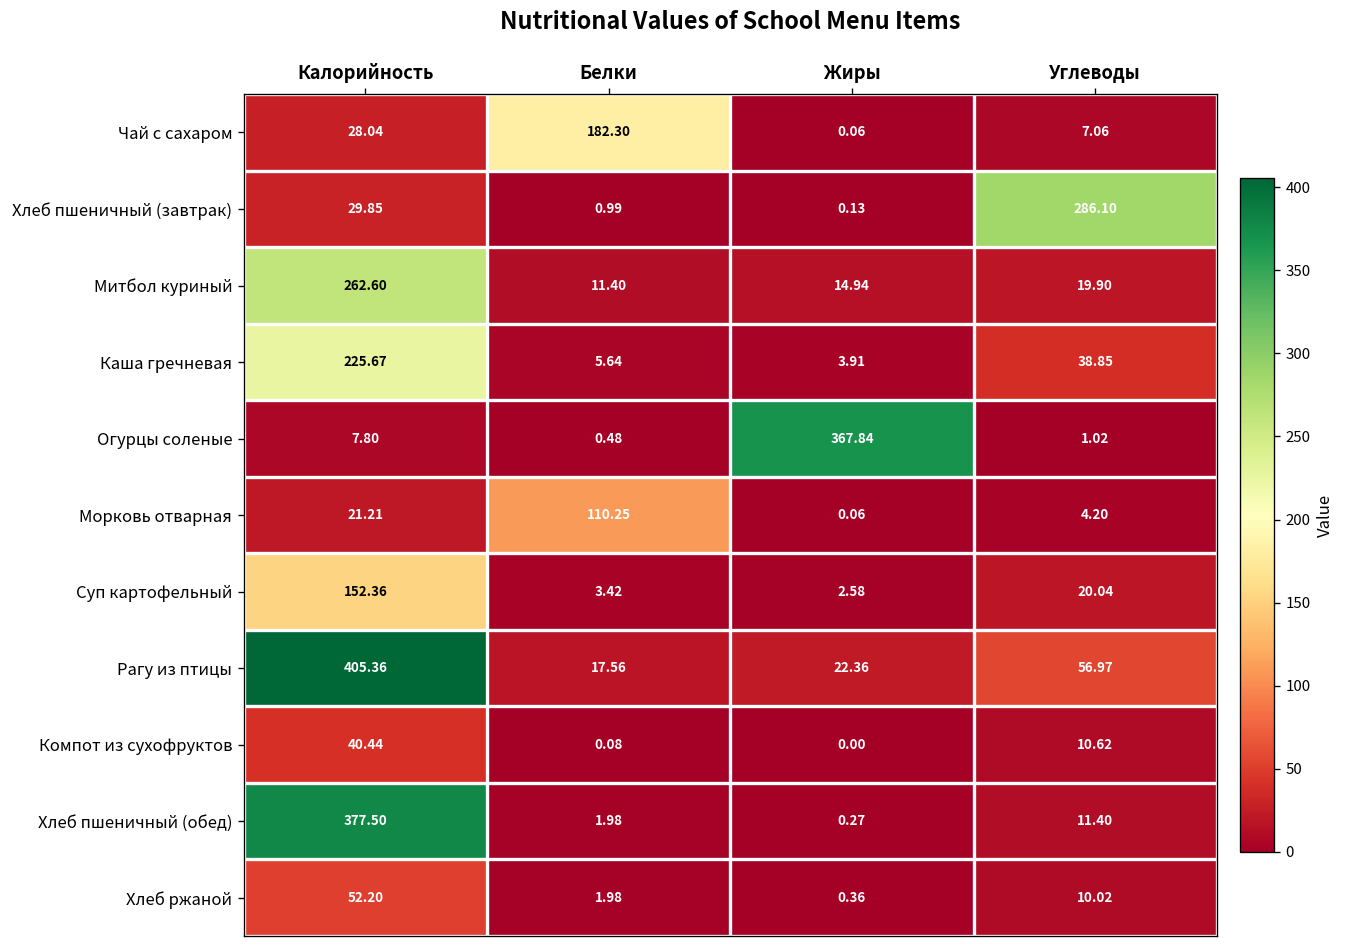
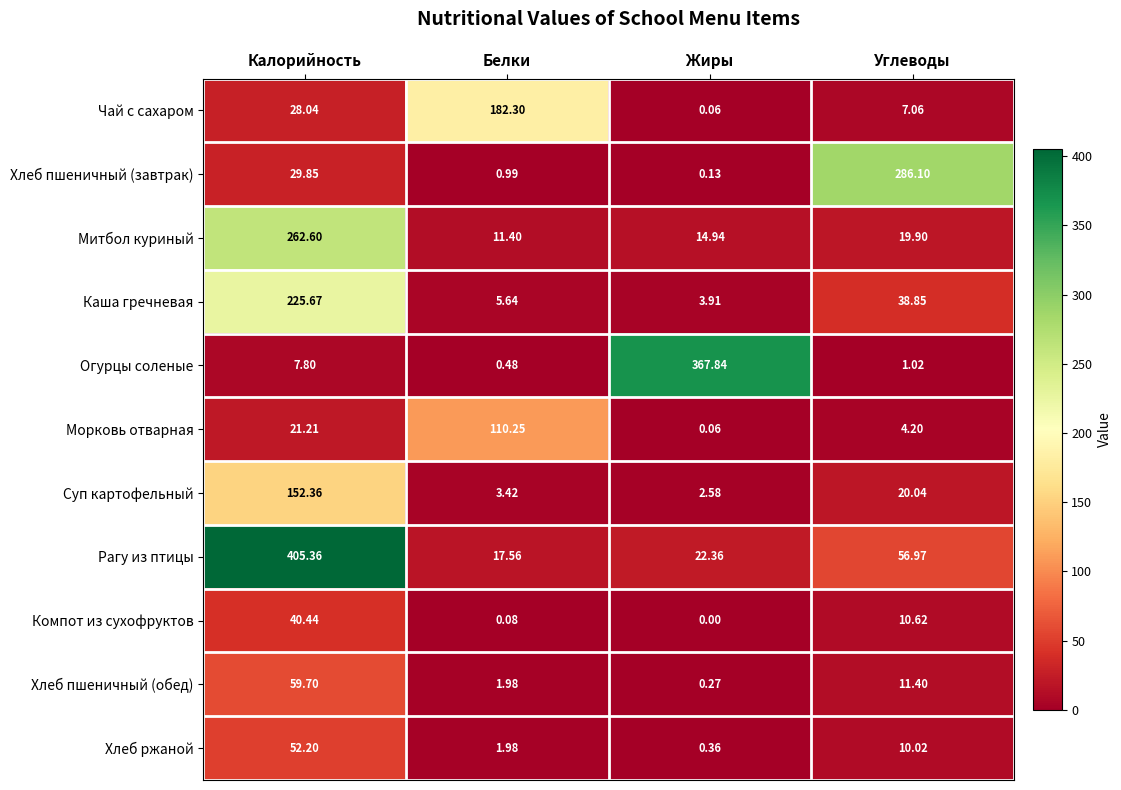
  {
    "Чай с сахаром": {
      "Калорийность": 28.04,
      "Белки": 182.30,
      "Жиры": 0.06,
      "Углеводы": 7.06
    },
    "Хлеб пшеничный (завтрак)": {
      "Калорийность": 29.85,
      "Белки": 0.99,
      "Жиры": 0.13,
      "Углеводы": 286.10
    },
    "Митбол куриный": {
      "Калорийность": 262.60,
      "Белки": 11.40,
      "Жиры": 14.94,
      "Углеводы": 19.90
    },
    "Каша гречневая": {
      "Калорийность": 225.67,
      "Белки": 5.64,
      "Жиры": 3.91,
      "Углеводы": 38.85
    },
    "Огурцы соленые": {
      "Калорийность": 7.80,
      "Белки": 0.48,
      "Жиры": 367.84,
      "Углеводы": 1.02
    },
    "Морковь отварная": {
      "Калорийность": 21.21,
      "Белки": 110.25,
      "Жиры": 0.06,
      "Углеводы": 4.20
    },
    "Суп картофельный": {
      "Калорийность": 152.36,
      "Белки": 3.42,
      "Жиры": 2.58,
      "Углеводы": 20.04
    },
    "Рагу из птицы": {
      "Калорийность": 405.36,
      "Белки": 17.56,
      "Жиры": 22.36,
      "Углеводы": 56.97
    },
    "Компот из сухофруктов": {
      "Калорийность": 40.44,
      "Белки": 0.08,
      "Жиры": 0.00,
      "Углеводы": 10.62
    },
    "Хлеб пшеничный (обед)": {
-     "Калорийность": 377.50,
+     "Калорийность": 59.70,
      "Белки": 1.98,
      "Жиры": 0.27,
      "Углеводы": 11.40
    },
    "Хлеб ржаной": {
      "Калорийность": 52.20,
      "Белки": 1.98,
      "Жиры": 0.36,
      "Углеводы": 10.02
    }
  }
